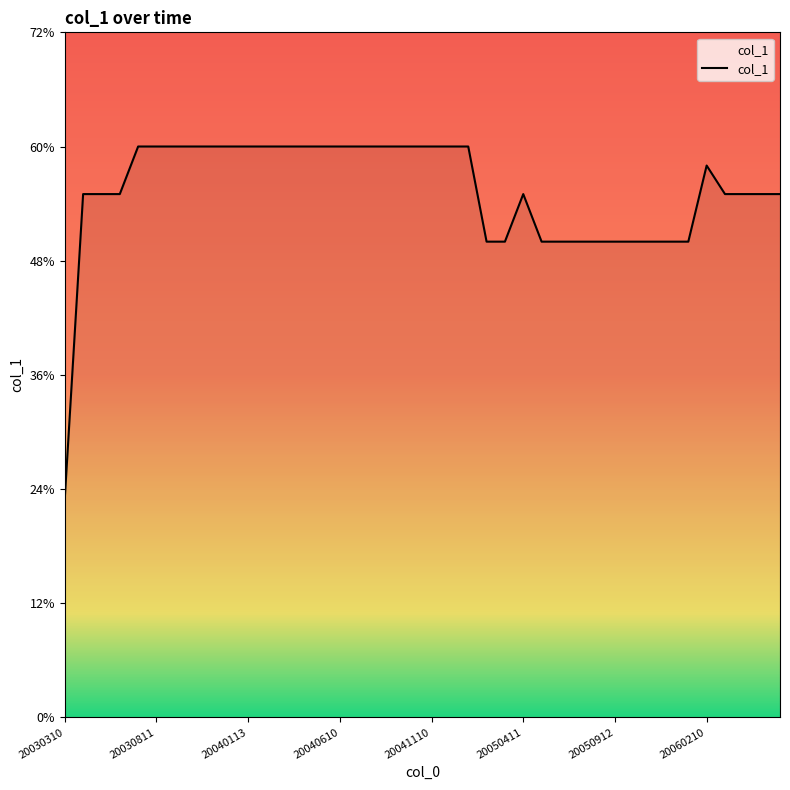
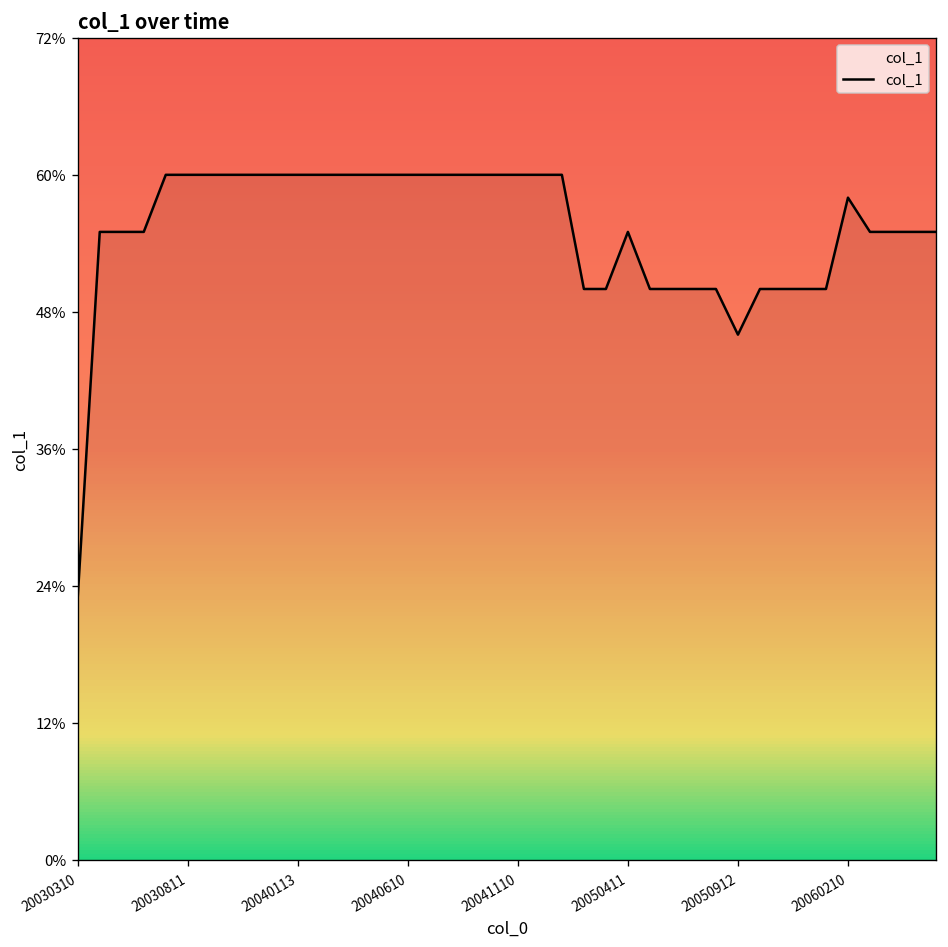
  {
    "20030310": "23%",
    "20030811": "60%",
    "20040113": "60%",
    "20040610": "60%",
    "20041110": "60%",
    "20050411": "55%",
-   "20050912": "50%",
+   "20050912": "46%",
    "20060210": "58%"
  }
